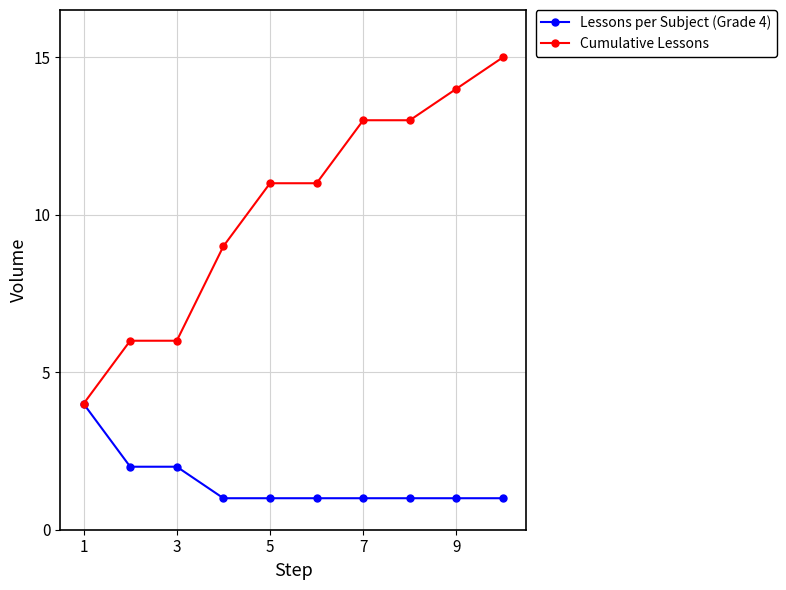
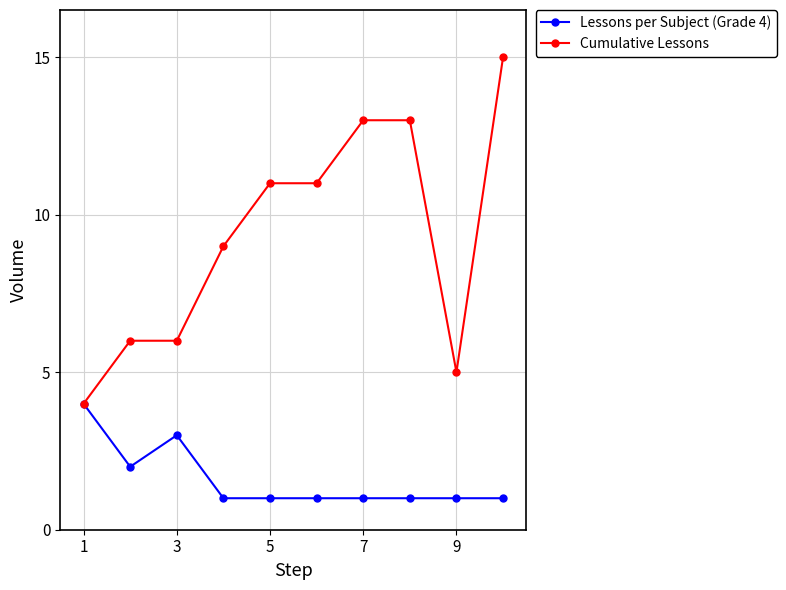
  {
    "Lessons per Subject (Grade 4)": {
-     "3": 2,
+     "3": 3,
      "5": 1,
      "7": 1,
      "9": 1
    },
    "Cumulative Lessons": {
      "3": 6,
      "5": 11,
      "7": 13,
-     "9": 14
+     "9": 5
    }
  }
